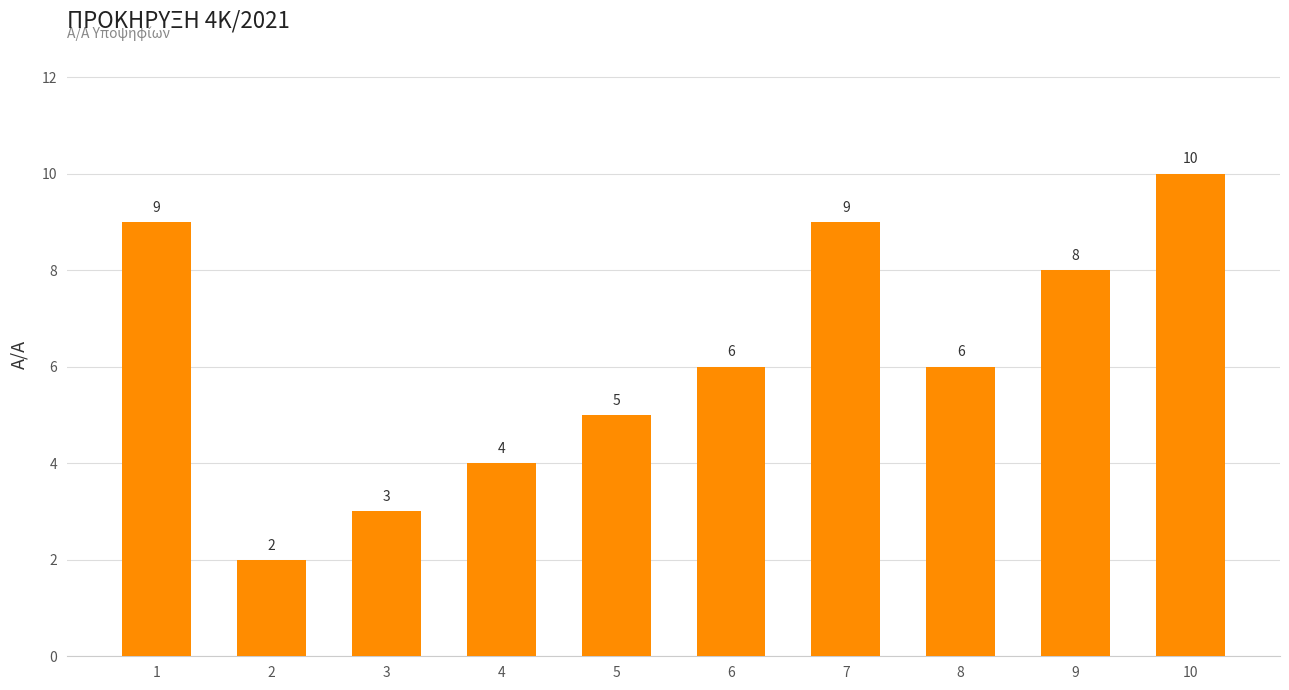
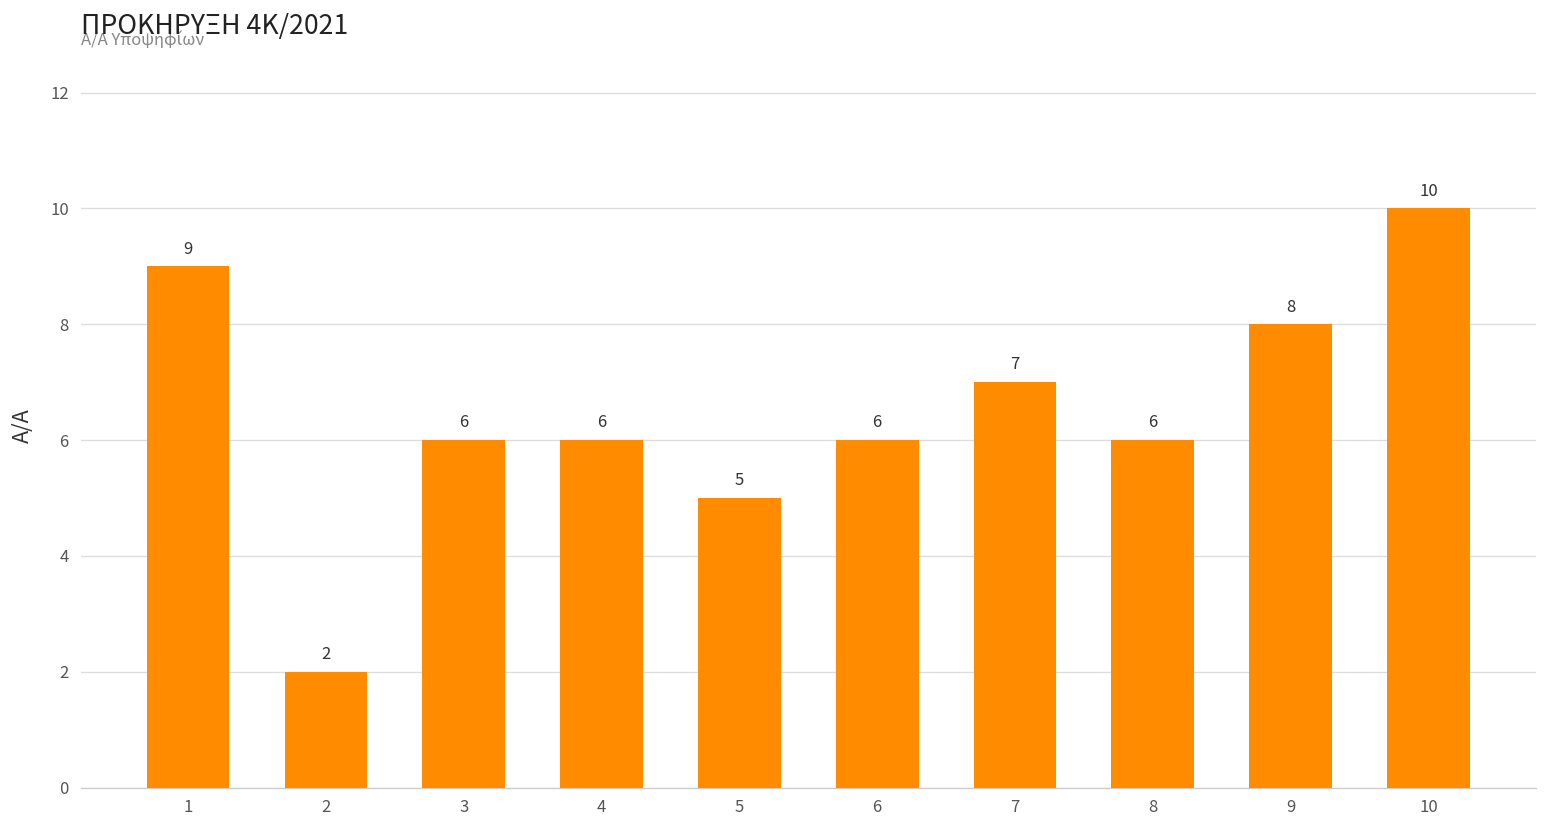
  {
    "1": 9,
    "2": 2,
-   "3": 3,
-   "4": 4,
+   "3": 6,
+   "4": 6,
    "5": 5,
    "6": 6,
-   "7": 9,
+   "7": 7,
    "8": 6,
    "9": 8,
    "10": 10
  }
